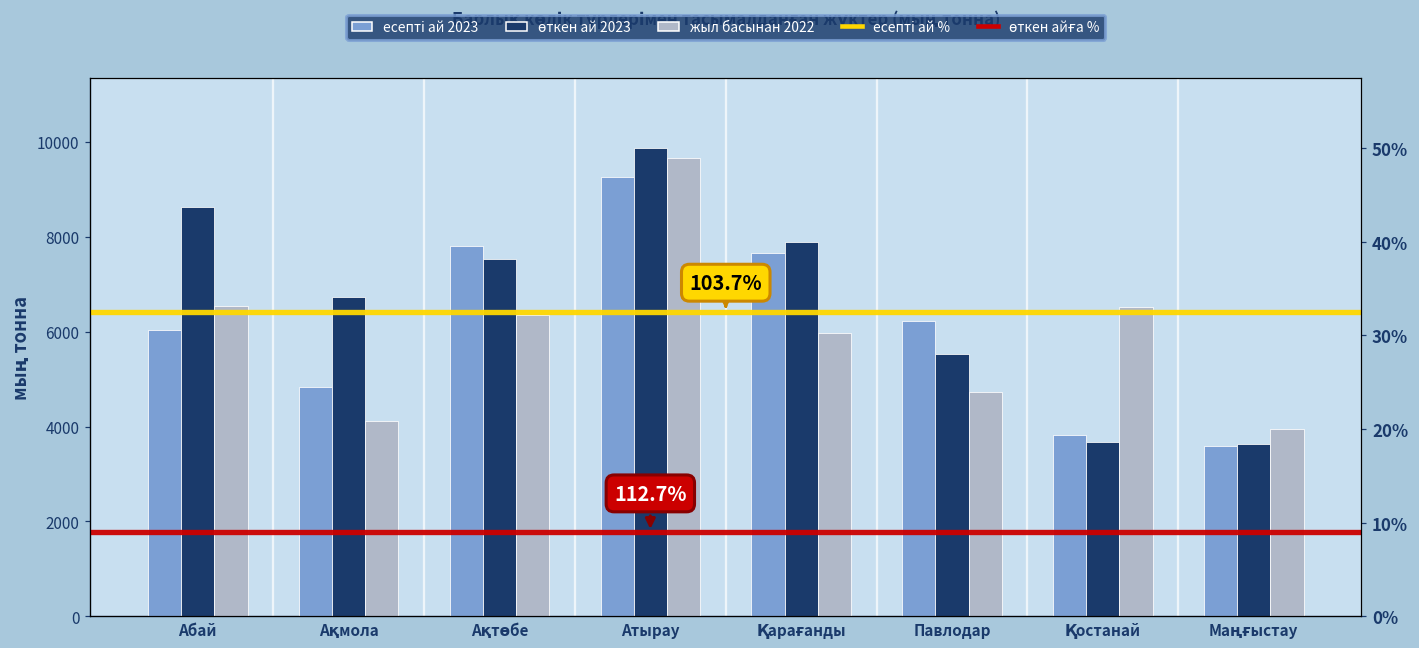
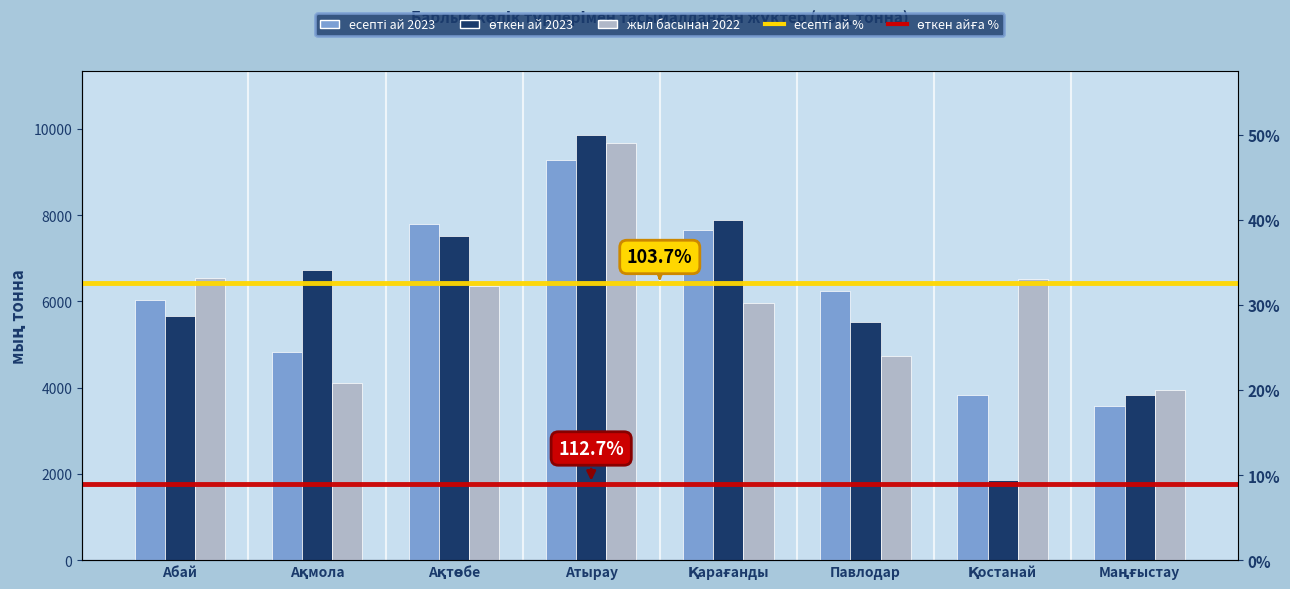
  {
    "өткен ай 2023": {
-     "Абай": 8600,
+     "Абай": 5700,
      "Ақмола": 6700,
      "Ақтөбе": 7500,
      "Қарағанды": 7900,
      "Павлодар": 5500,
-     "Қостанай": 3700,
-     "Маңғыстау": 3600
+     "Қостанай": 1800,
+     "Маңғыстау": 3800
    }
  }
